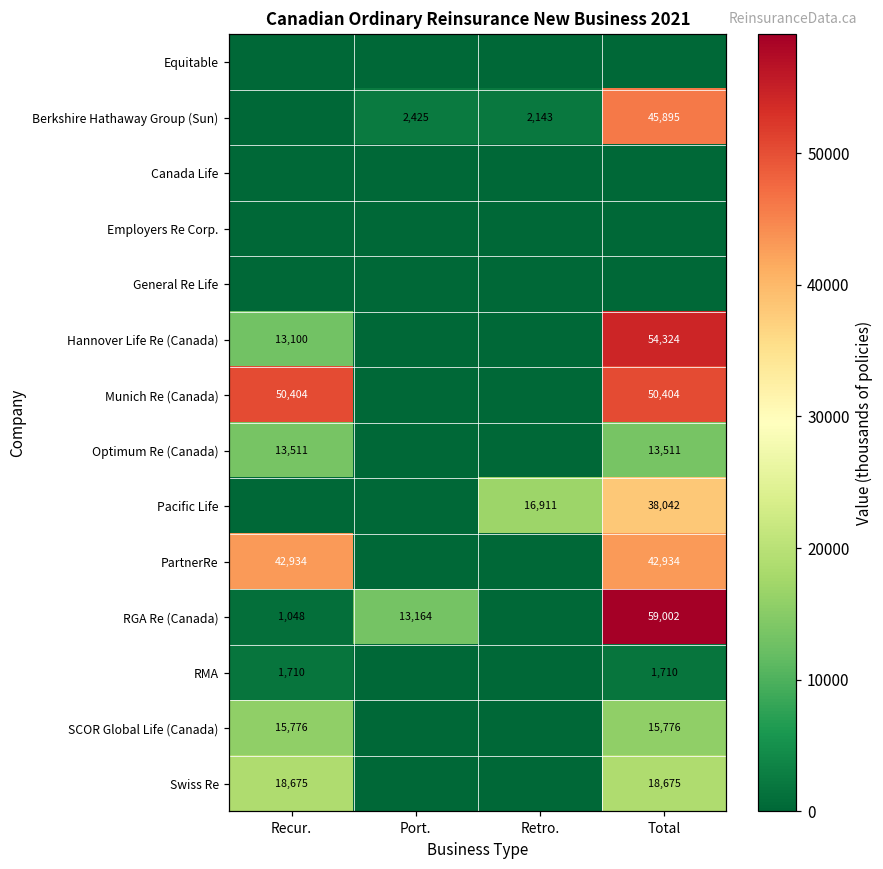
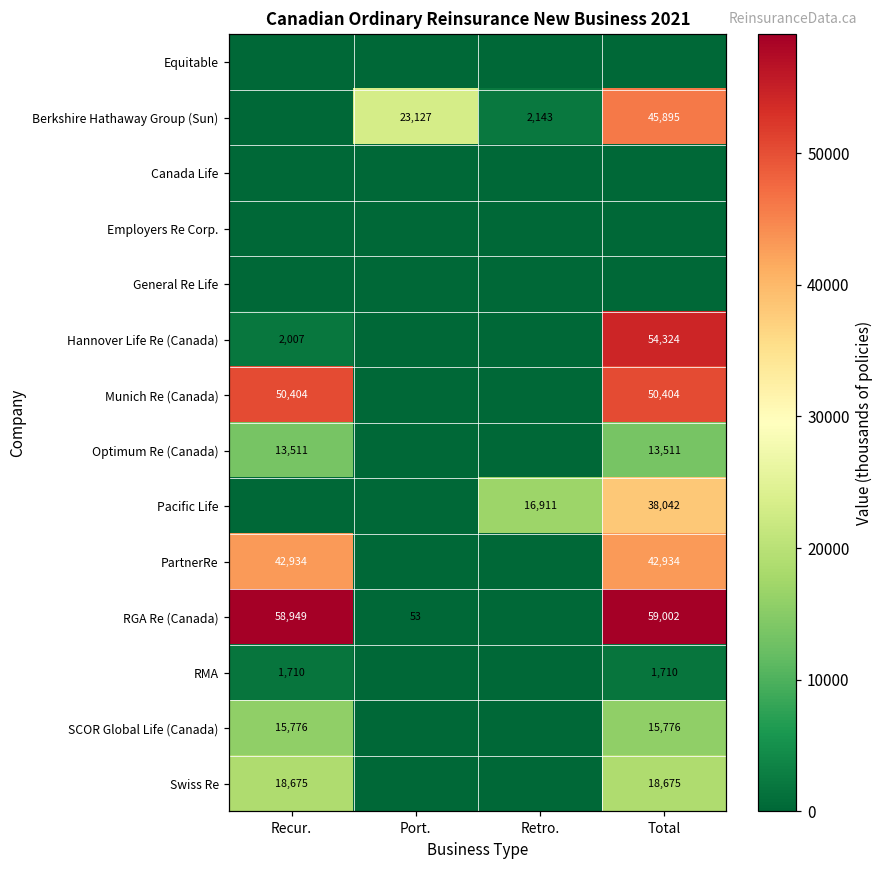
  {
    "Berkshire Hathaway Group (Sun)": {
-     "Port.": "2,425",
+     "Port.": "23,127",
      "Retro.": "2,143",
      "Total": "45,895"
    },
    "Hannover Life Re (Canada)": {
-     "Recur.": "13,100",
+     "Recur.": "2,007",
      "Total": "54,324"
    },
    "Munich Re (Canada)": {
      "Recur.": "50,404",
      "Total": "50,404"
    },
    "Optimum Re (Canada)": {
      "Recur.": "13,511",
      "Total": "13,511"
    },
    "Pacific Life": {
      "Retro.": "16,911",
      "Total": "38,042"
    },
    "PartnerRe": {
      "Recur.": "42,934",
      "Total": "42,934"
    },
    "RGA Re (Canada)": {
-     "Recur.": "1,048",
-     "Port.": "13,164",
+     "Recur.": "58,949",
+     "Port.": "53",
      "Total": "59,002"
    },
    "RMA": {
      "Recur.": "1,710",
      "Total": "1,710"
    },
    "SCOR Global Life (Canada)": {
      "Recur.": "15,776",
      "Total": "15,776"
    },
    "Swiss Re": {
      "Recur.": "18,675",
      "Total": "18,675"
    }
  }
